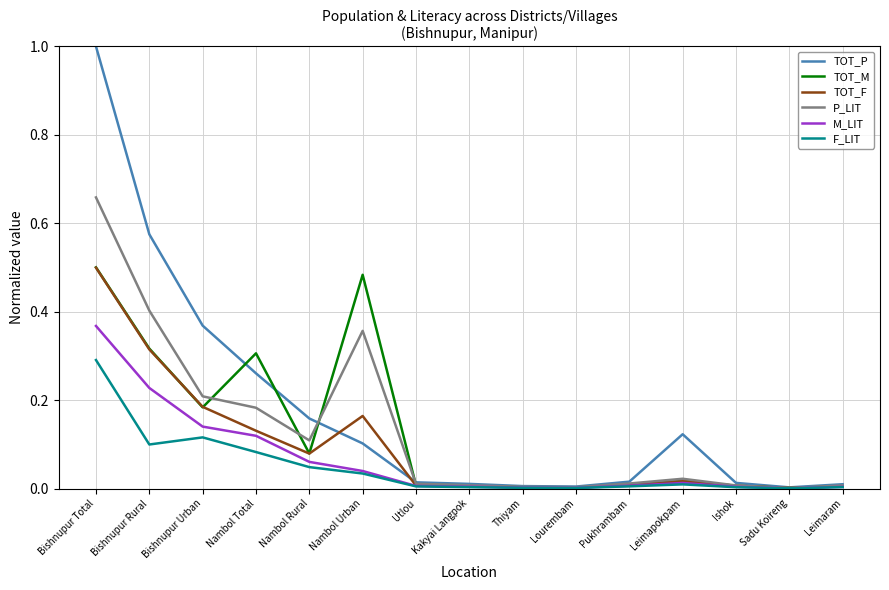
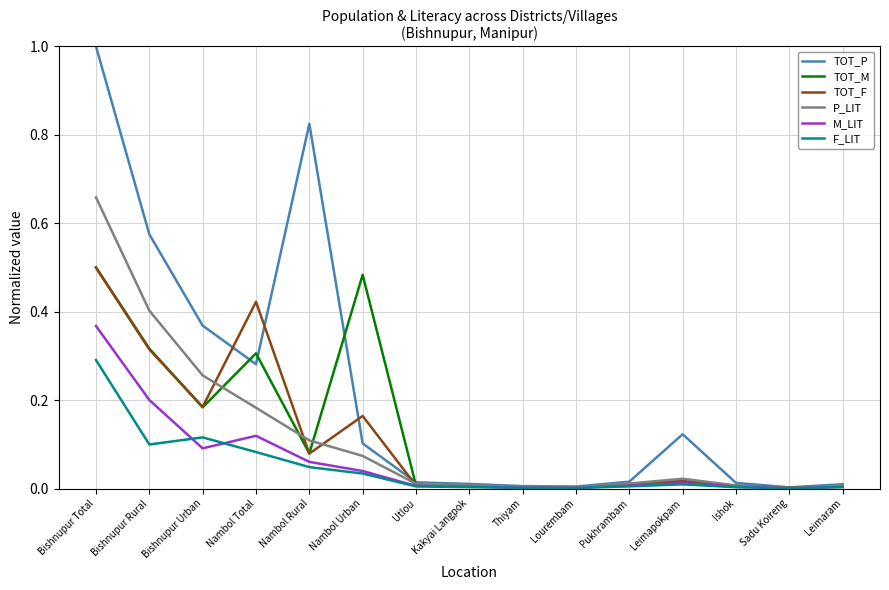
  {
    "TOT_P": {
      "Bishnupur Total": 1.00,
      "Bishnupur Rural": 0.58,
      "Bishnupur Urban": 0.37,
-     "Nambol Total": 0.26,
-     "Nambol Rural": 0.16,
+     "Nambol Total": 0.28,
+     "Nambol Rural": 0.82,
      "Nambol Urban": 0.10,
      "Leimapokpam": 0.12
    },
    "TOT_M": {
      "Nambol Total": 0.31,
      "Nambol Urban": 0.48
    },
    "TOT_F": {
-     "Nambol Total": 0.13,
+     "Nambol Total": 0.42,
      "Nambol Urban": 0.16
    },
    "P_LIT": {
      "Bishnupur Total": 0.66,
      "Bishnupur Rural": 0.40,
-     "Bishnupur Urban": 0.21,
+     "Bishnupur Urban": 0.26,
      "Nambol Total": 0.18,
      "Nambol Rural": 0.11,
-     "Nambol Urban": 0.36
+     "Nambol Urban": 0.07
    },
    "M_LIT": {
      "Bishnupur Total": 0.37,
-     "Bishnupur Rural": 0.23,
-     "Bishnupur Urban": 0.14,
+     "Bishnupur Rural": 0.20,
+     "Bishnupur Urban": 0.09,
      "Nambol Total": 0.12,
      "Nambol Rural": 0.06
    },
    "F_LIT": {
      "Bishnupur Total": 0.29,
      "Bishnupur Rural": 0.10,
      "Bishnupur Urban": 0.12,
      "Nambol Total": 0.08,
      "Nambol Rural": 0.05
    }
  }
